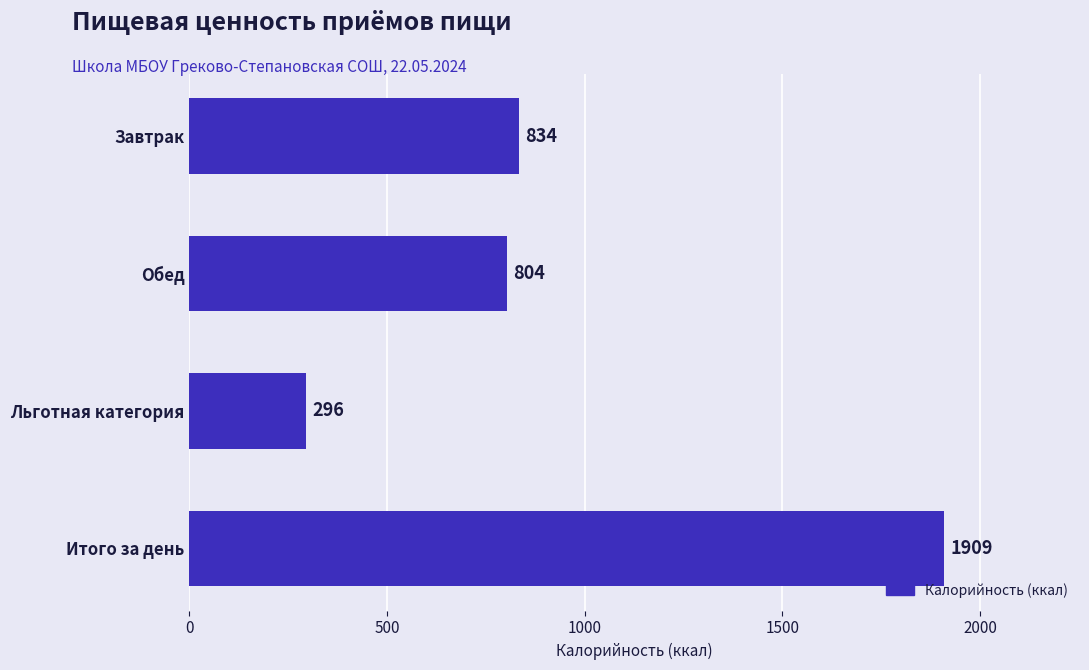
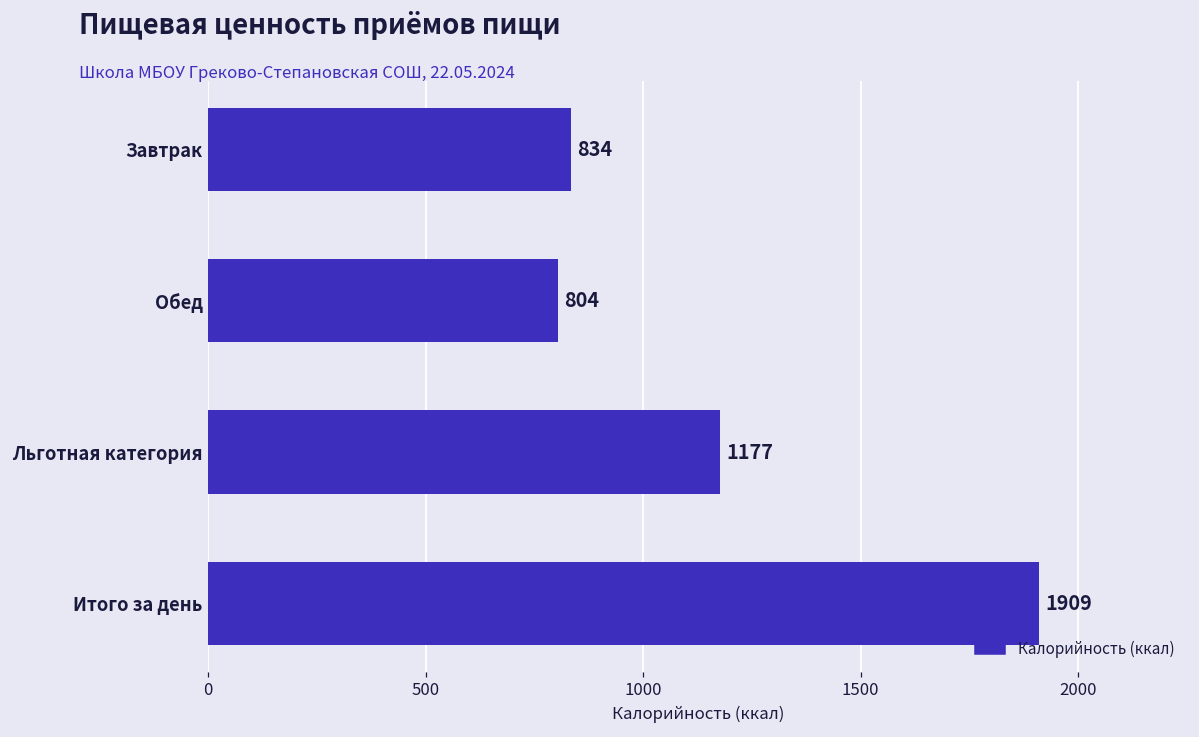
  {
    "Завтрак": 834,
    "Обед": 804,
-   "Льготная категория": 296,
+   "Льготная категория": 1177,
    "Итого за день": 1909
  }
